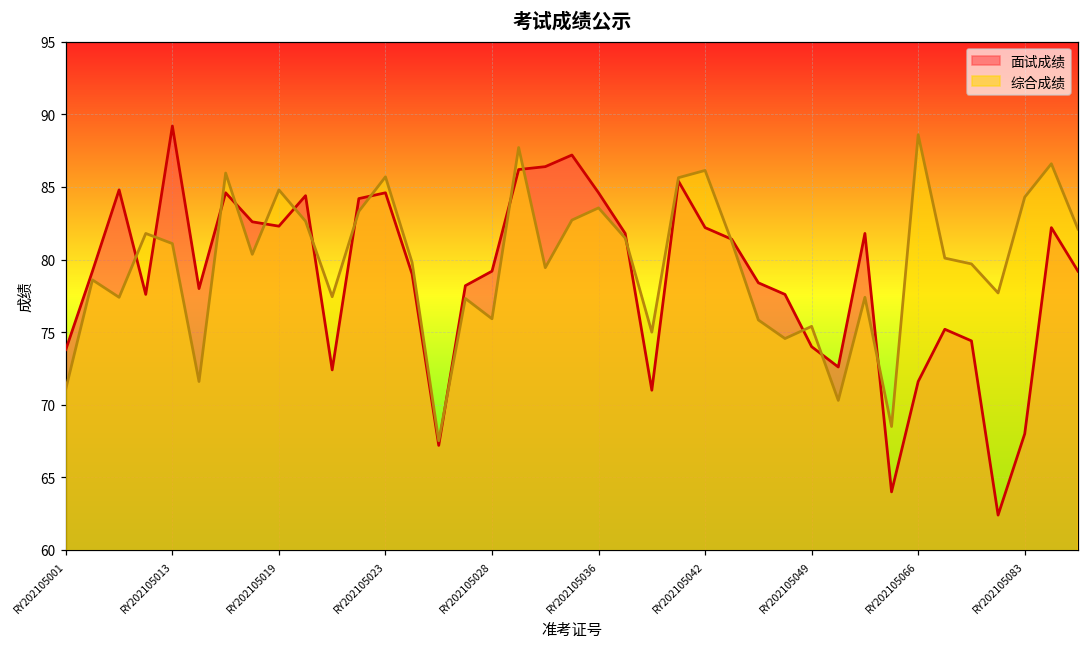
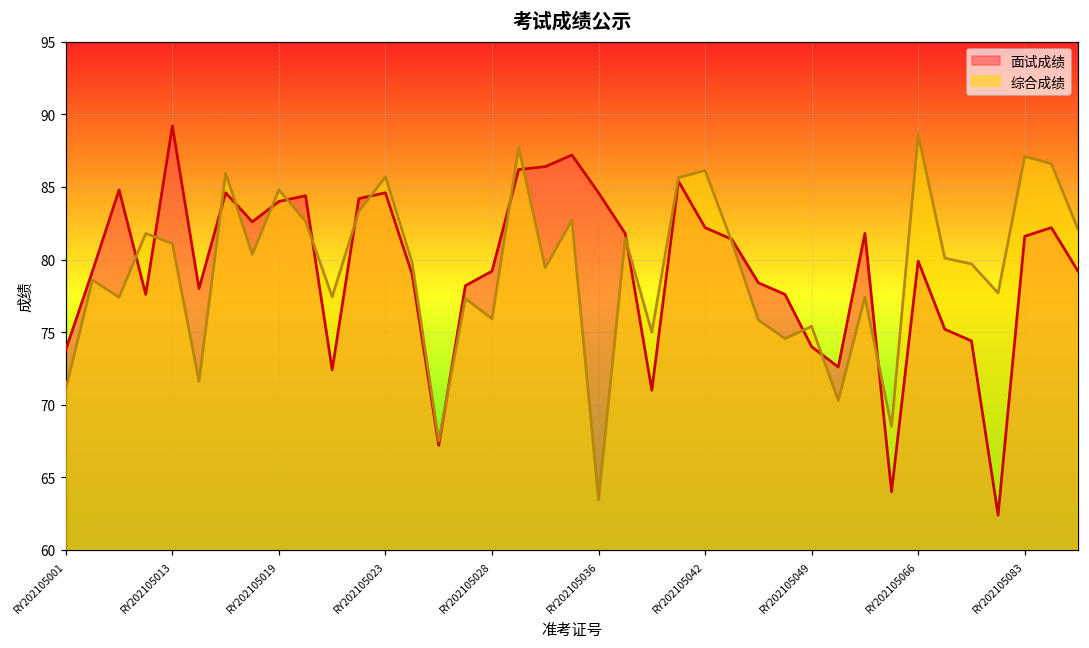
  {
    "面试成绩": {
      "RY202105001": 73.8,
      "RY202105013": 89.2,
-     "RY202105019": 82.3,
+     "RY202105019": 84.0,
      "RY202105023": 84.6,
      "RY202105028": 79.2,
      "RY202105036": 84.6,
      "RY202105042": 82.2,
      "RY202105049": 74.0,
-     "RY202105066": 71.6,
-     "RY202105083": 68.0
+     "RY202105066": 79.9,
+     "RY202105083": 81.6
    },
    "综合成绩": {
      "RY202105001": 71.1,
      "RY202105013": 81.1,
      "RY202105019": 84.8,
      "RY202105023": 85.7,
      "RY202105028": 75.9,
-     "RY202105036": 83.6,
+     "RY202105036": 63.5,
      "RY202105042": 86.1,
      "RY202105049": 75.4,
      "RY202105066": 88.6,
-     "RY202105083": 84.3
+     "RY202105083": 87.1
    }
  }
